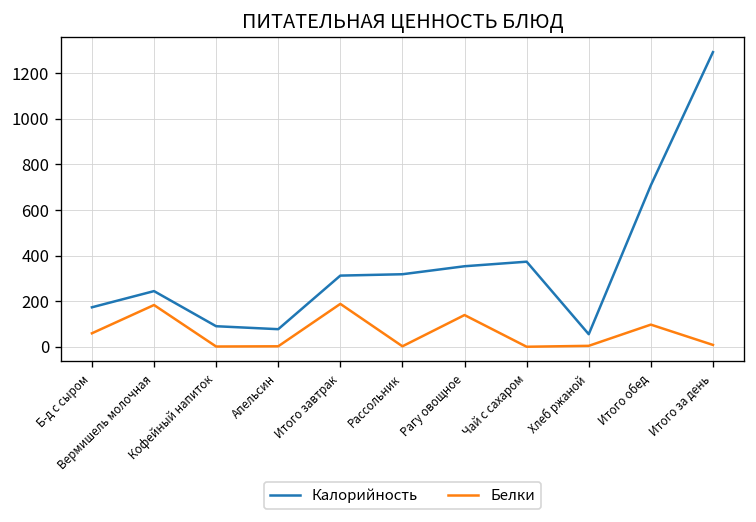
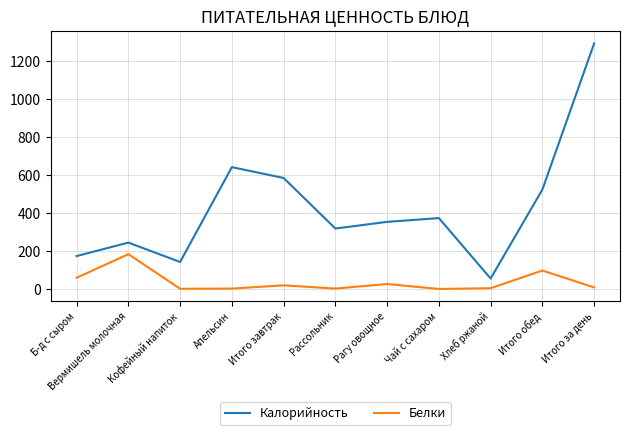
  {
    "Калорийность": {
      "Б-д с сыром": 170,
      "Вермишель молочная": 240,
-     "Кофейный напиток": 90,
-     "Апельсин": 80,
-     "Итого завтрак": 310,
+     "Кофейный напиток": 140,
+     "Апельсин": 640,
+     "Итого завтрак": 580,
      "Рассольник": 320,
      "Рагу овощное": 350,
      "Чай с сахаром": 370,
      "Хлеб ржаной": 60,
-     "Итого обед": 710,
+     "Итого обед": 520,
      "Итого за день": 1290
    },
    "Белки": {
      "Б-д с сыром": 60,
      "Вермишель молочная": 180,
      "Кофейный напиток": 0,
      "Апельсин": 0,
-     "Итого завтрак": 190,
+     "Итого завтрак": 20,
      "Рассольник": 0,
-     "Рагу овощное": 140,
+     "Рагу овощное": 30,
      "Чай с сахаром": 0,
      "Хлеб ржаной": 0,
      "Итого обед": 100,
      "Итого за день": 10
    }
  }
